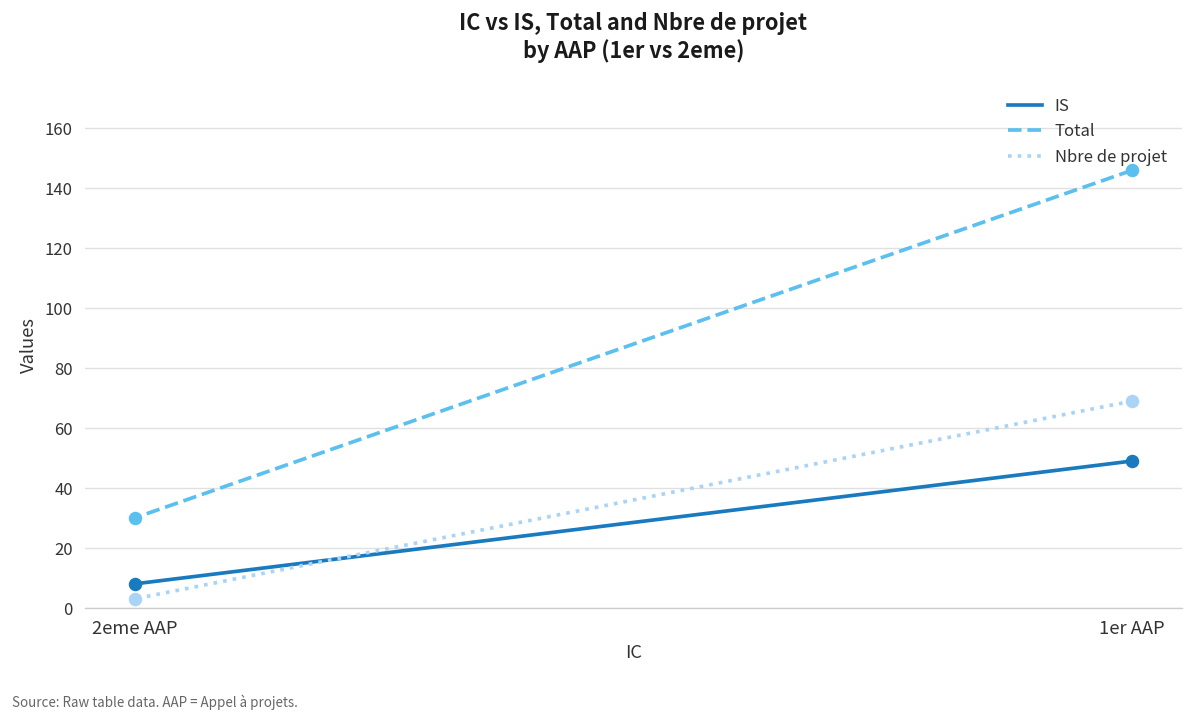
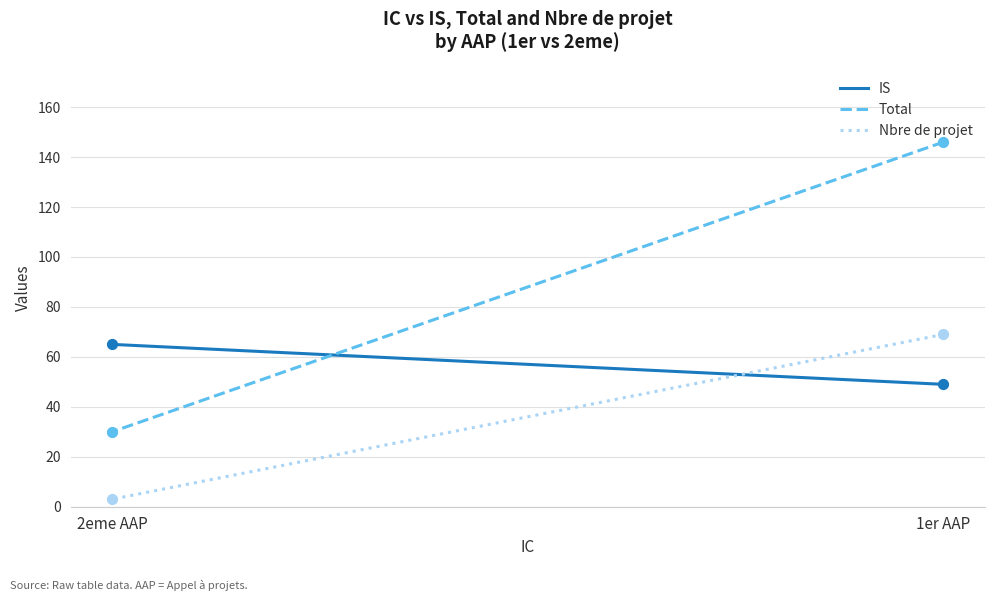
  {
    "IS": {
-     "2eme AAP": 8,
+     "2eme AAP": 65,
      "1er AAP": 49
    },
    "Total": {
      "2eme AAP": 30,
      "1er AAP": 146
    },
    "Nbre de projet": {
      "2eme AAP": 3,
      "1er AAP": 69
    }
  }
